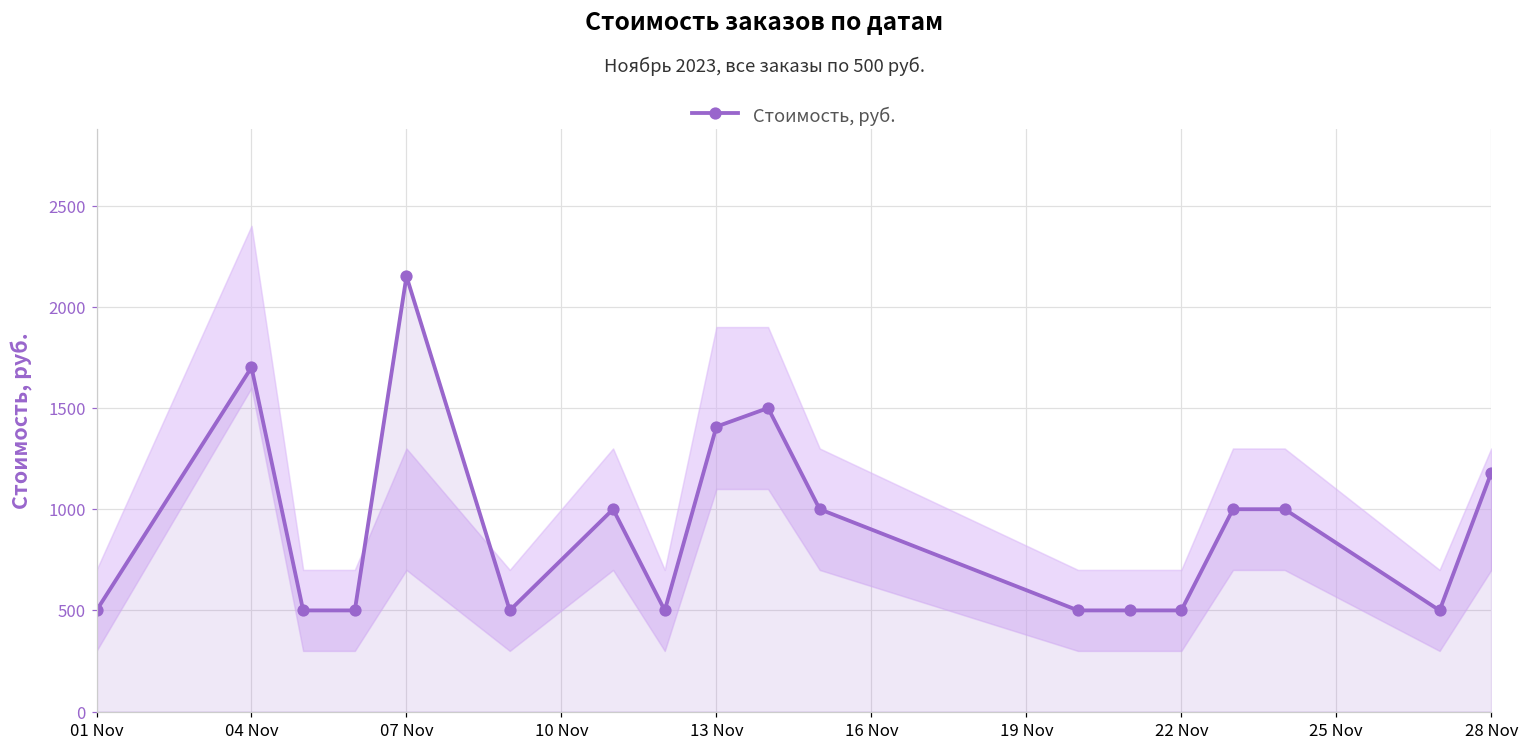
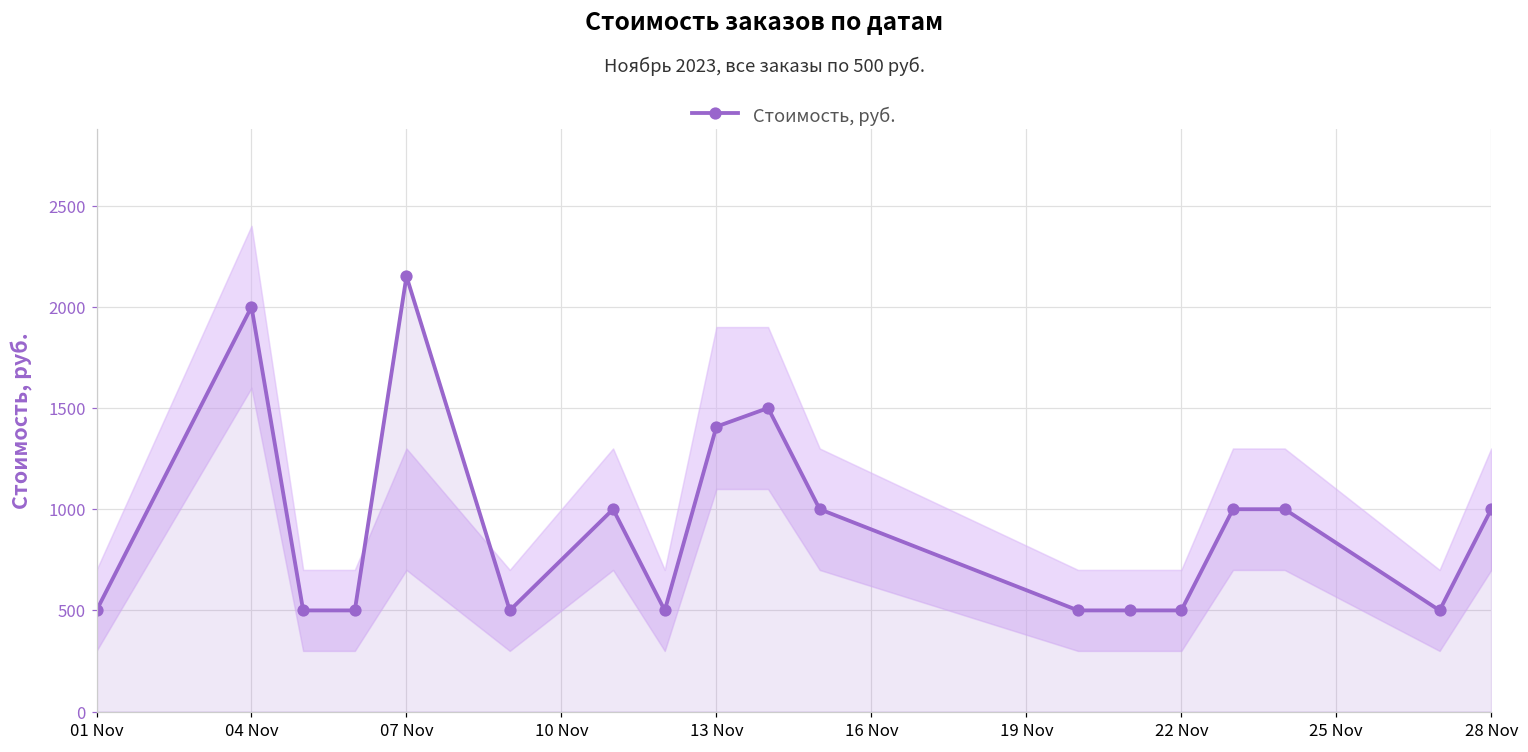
  {
    "Стоимость, руб.": {
      "01 Nov": 500,
-     "04 Nov": 1700,
+     "04 Nov": 2000,
      "07 Nov": 2150,
      "13 Nov": 1410,
      "22 Nov": 500,
-     "28 Nov": 1180
+     "28 Nov": 1000
    }
  }
